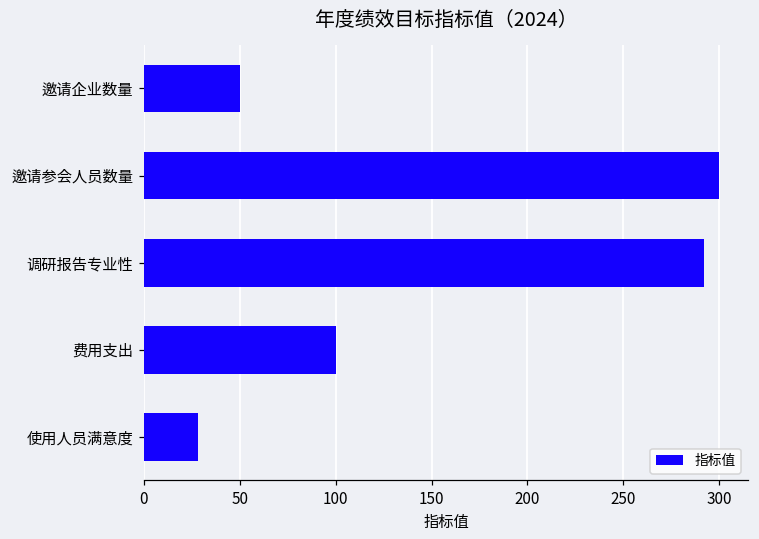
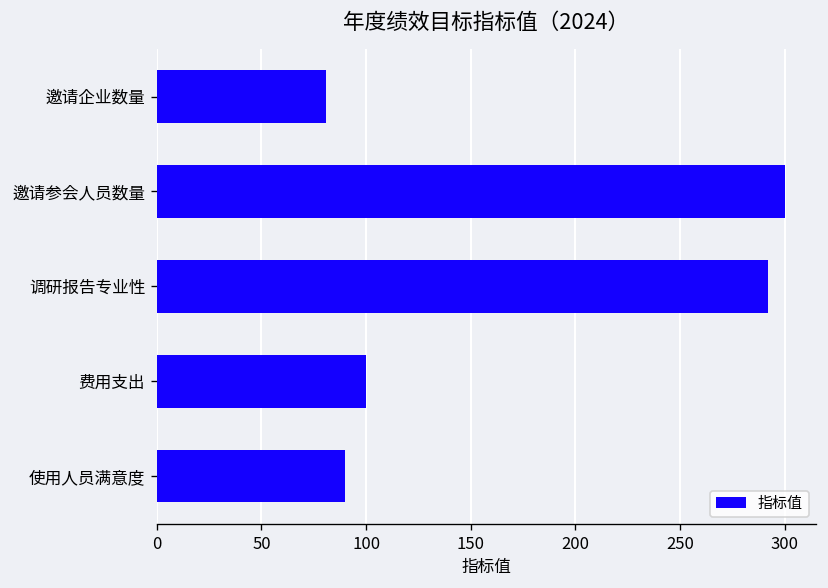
  {
-   "邀请企业数量": 50,
+   "邀请企业数量": 81,
    "邀请参会人员数量": 300,
    "调研报告专业性": 292,
    "费用支出": 100,
-   "使用人员满意度": 28
+   "使用人员满意度": 90
  }
